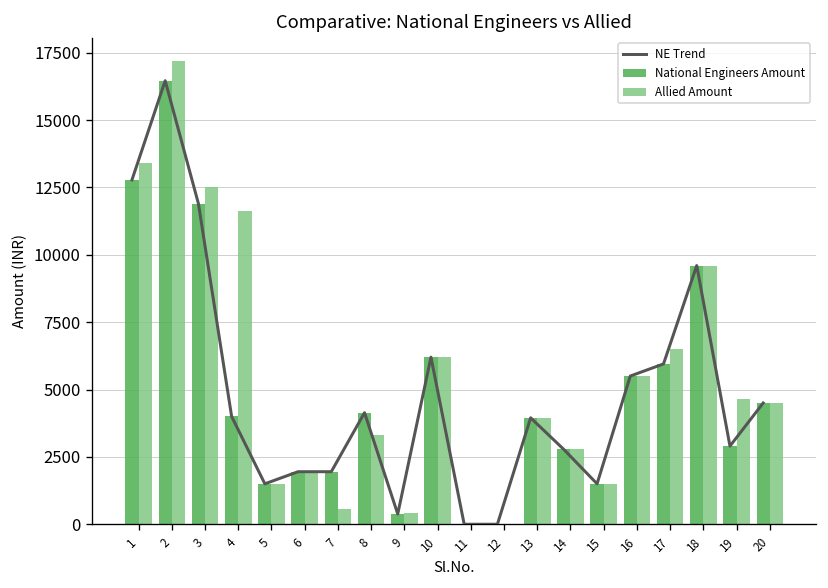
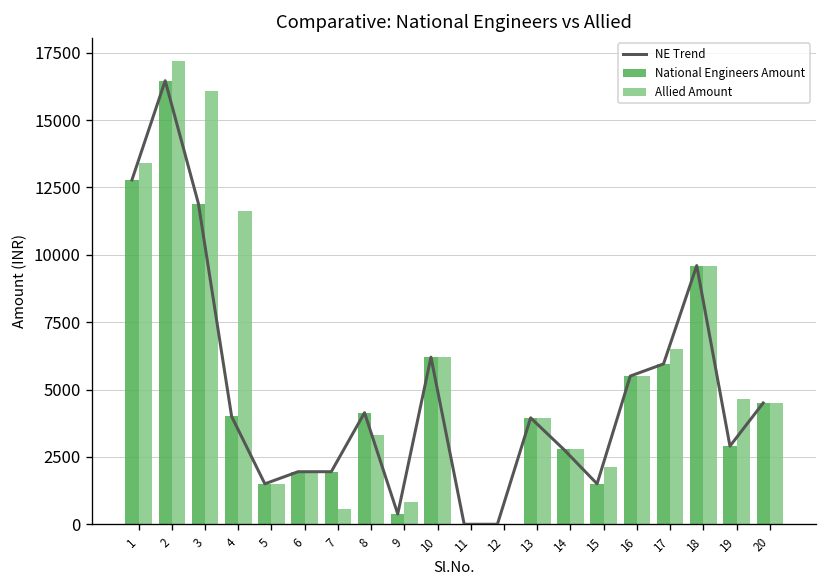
  {
    "National Engineers Amount": {
      "1": 12800,
      "2": 16500,
      "3": 11900,
      "4": 4000,
      "5": 1500,
      "6": 2000,
      "7": 2000,
      "8": 4100,
      "9": 400,
      "10": 6200,
      "11": 0,
      "12": 0,
      "13": 4000,
      "14": 2800,
      "15": 1500,
      "16": 5500,
      "17": 6000,
      "18": 9600,
      "19": 2900,
      "20": 4500
    },
    "Allied Amount": {
      "1": 13400,
      "2": 17200,
-     "3": 12500,
+     "3": 16100,
      "4": 11600,
      "5": 1500,
      "6": 2000,
      "7": 600,
      "8": 3300,
-     "9": 400,
+     "9": 800,
      "10": 6200,
      "11": 0,
      "12": 0,
      "13": 4000,
      "14": 2800,
-     "15": 1500,
+     "15": 2100,
      "16": 5500,
      "17": 6500,
      "18": 9600,
      "19": 4600,
      "20": 4500
    }
  }
